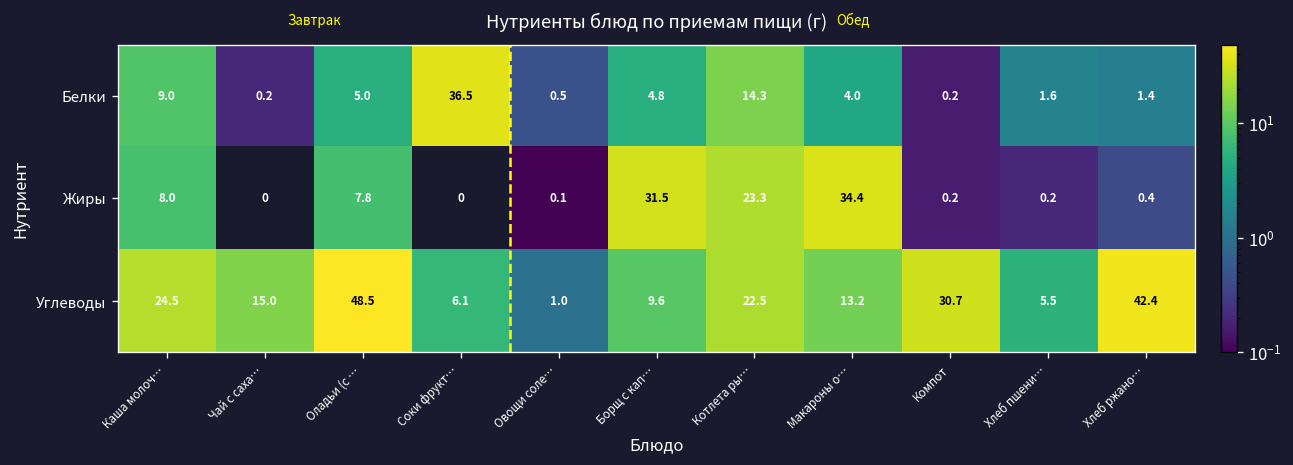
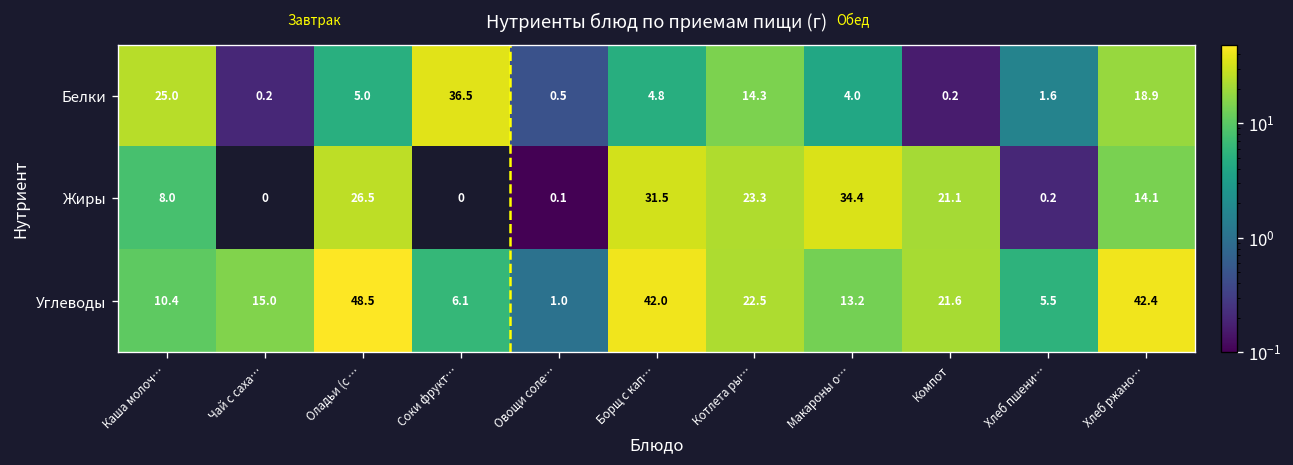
  {
    "Белки": {
-     "Каша молоч…": 9.0,
+     "Каша молоч…": 25.0,
      "Чай с саха…": 0.2,
      "Оладьи (с …": 5.0,
      "Соки фрукт…": 36.5,
      "Овощи соле…": 0.5,
      "Борщ с кап…": 4.8,
      "Котлета ры…": 14.3,
      "Макароны о…": 4.0,
      "Компот": 0.2,
      "Хлеб пшени…": 1.6,
-     "Хлеб ржано…": 1.4
+     "Хлеб ржано…": 18.9
    },
    "Жиры": {
      "Каша молоч…": 8.0,
      "Чай с саха…": 0,
-     "Оладьи (с …": 7.8,
+     "Оладьи (с …": 26.5,
      "Соки фрукт…": 0,
      "Овощи соле…": 0.1,
      "Борщ с кап…": 31.5,
      "Котлета ры…": 23.3,
      "Макароны о…": 34.4,
-     "Компот": 0.2,
+     "Компот": 21.1,
      "Хлеб пшени…": 0.2,
-     "Хлеб ржано…": 0.4
+     "Хлеб ржано…": 14.1
    },
    "Углеводы": {
-     "Каша молоч…": 24.5,
+     "Каша молоч…": 10.4,
      "Чай с саха…": 15.0,
      "Оладьи (с …": 48.5,
      "Соки фрукт…": 6.1,
      "Овощи соле…": 1.0,
-     "Борщ с кап…": 9.6,
+     "Борщ с кап…": 42.0,
      "Котлета ры…": 22.5,
      "Макароны о…": 13.2,
-     "Компот": 30.7,
+     "Компот": 21.6,
      "Хлеб пшени…": 5.5,
      "Хлеб ржано…": 42.4
    }
  }
